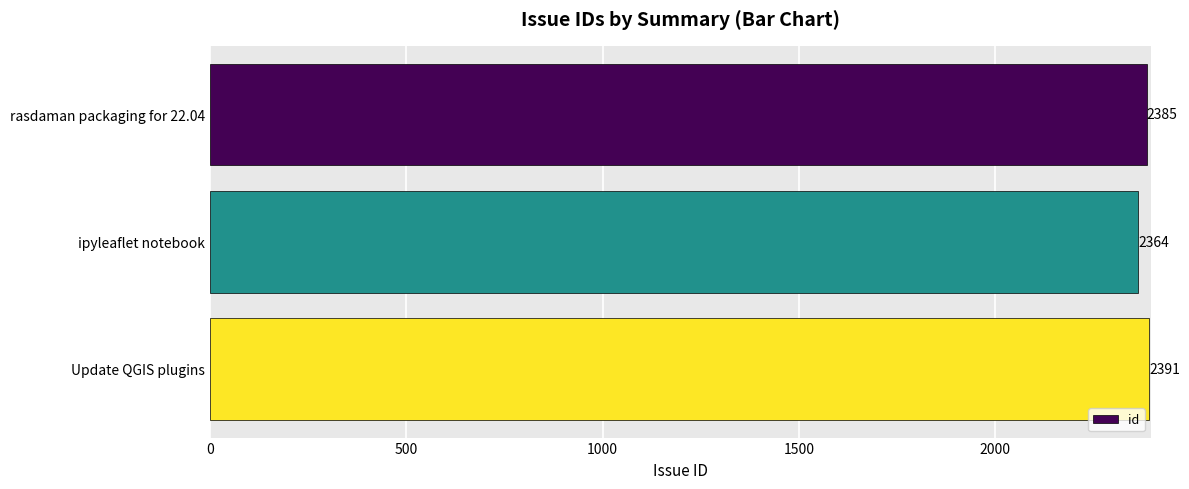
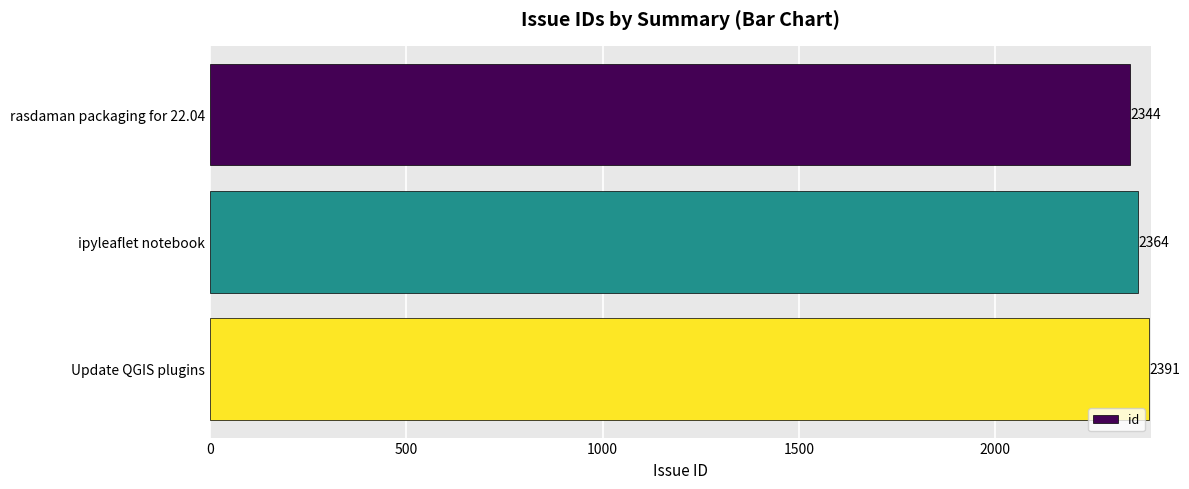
  {
-   "rasdaman packaging for 22.04": 2385,
+   "rasdaman packaging for 22.04": 2344,
    "ipyleaflet notebook": 2364,
    "Update QGIS plugins": 2391
  }
